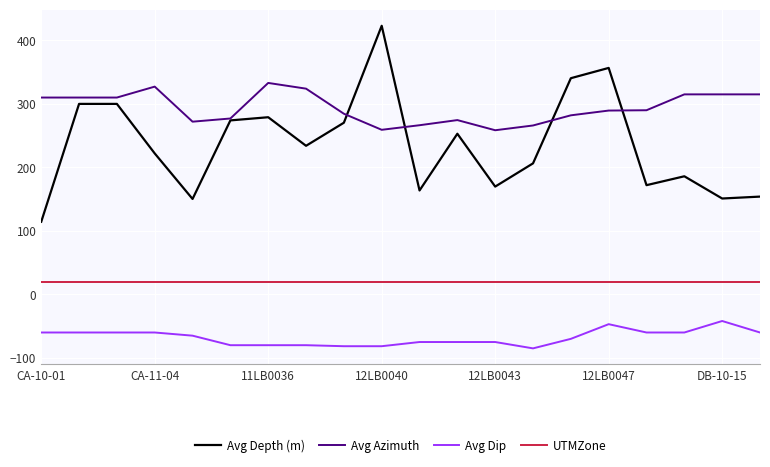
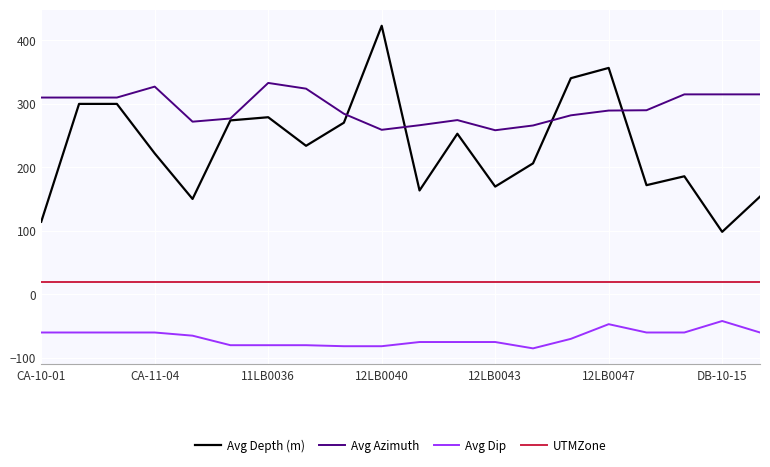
  {
    "Avg Depth (m)": {
      "CA-10-01": 110,
      "CA-11-04": 220,
      "11LB0036": 280,
      "12LB0040": 420,
      "12LB0043": 170,
      "12LB0047": 360,
-     "DB-10-15": 150
+     "DB-10-15": 100
    },
    "Avg Azimuth": {
      "CA-10-01": 310,
      "CA-11-04": 330,
      "11LB0036": 330,
      "12LB0040": 260,
      "12LB0043": 260,
      "12LB0047": 290,
      "DB-10-15": 320
    },
    "Avg Dip": {
      "CA-10-01": -60,
      "CA-11-04": -60,
      "11LB0036": -80,
      "12LB0040": -80,
      "12LB0043": -80,
      "12LB0047": -50,
      "DB-10-15": -40
    },
    "UTMZone": {
      "CA-10-01": 20,
      "CA-11-04": 20,
      "11LB0036": 20,
      "12LB0040": 20,
      "12LB0043": 20,
      "12LB0047": 20,
      "DB-10-15": 20
    }
  }
